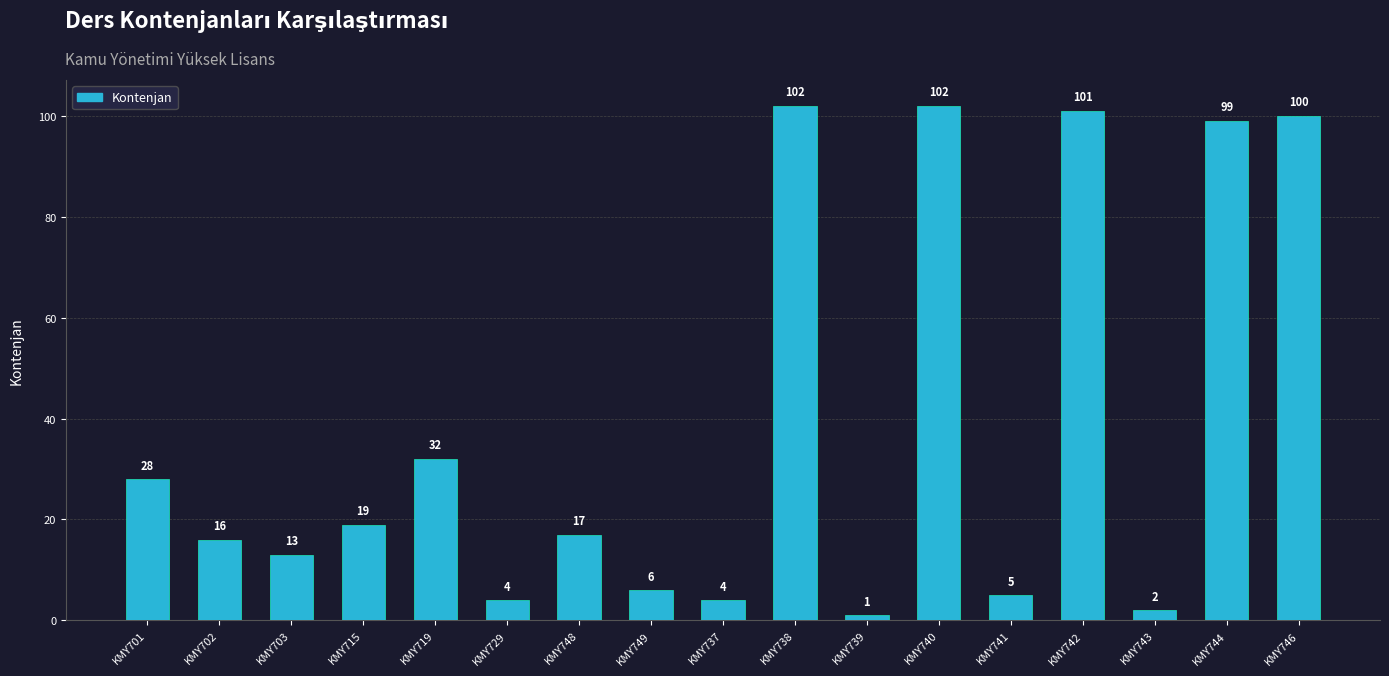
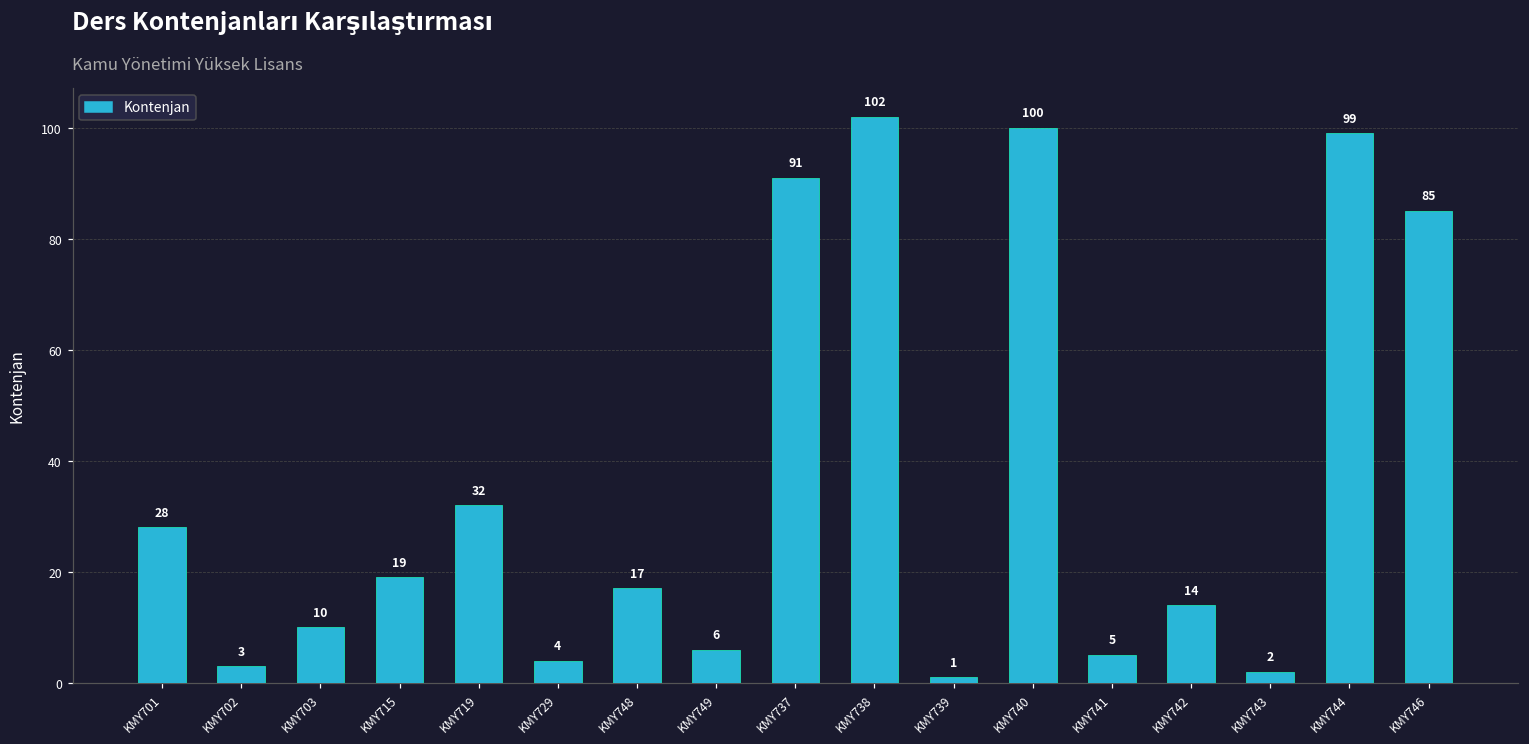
  {
    "KMY701": 28,
-   "KMY702": 16,
-   "KMY703": 13,
+   "KMY702": 3,
+   "KMY703": 10,
    "KMY715": 19,
    "KMY719": 32,
    "KMY729": 4,
    "KMY748": 17,
    "KMY749": 6,
-   "KMY737": 4,
+   "KMY737": 91,
    "KMY738": 102,
    "KMY739": 1,
-   "KMY740": 102,
+   "KMY740": 100,
    "KMY741": 5,
-   "KMY742": 101,
+   "KMY742": 14,
    "KMY743": 2,
    "KMY744": 99,
-   "KMY746": 100
+   "KMY746": 85
  }
